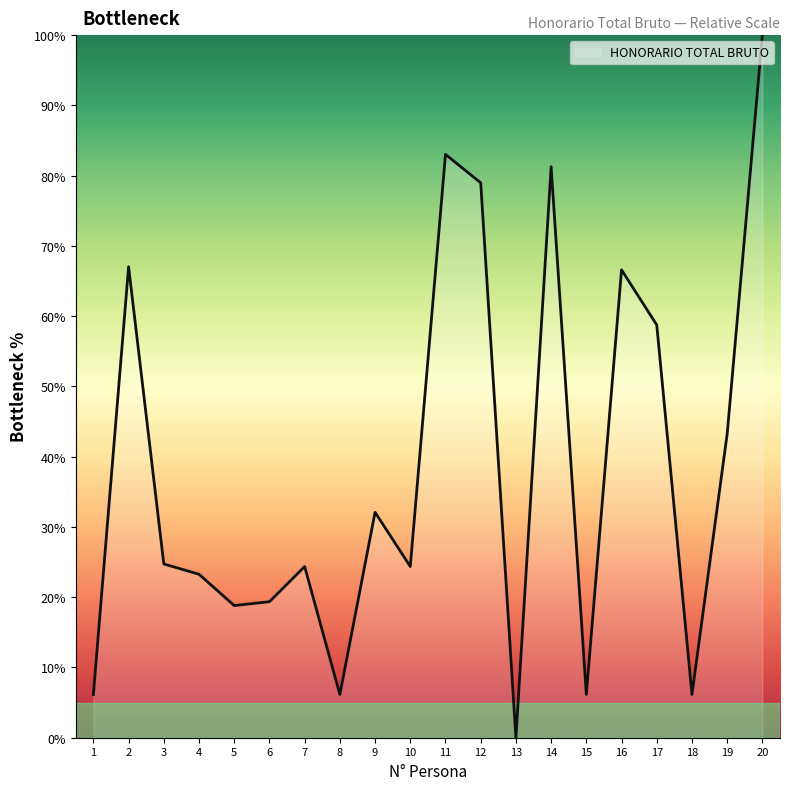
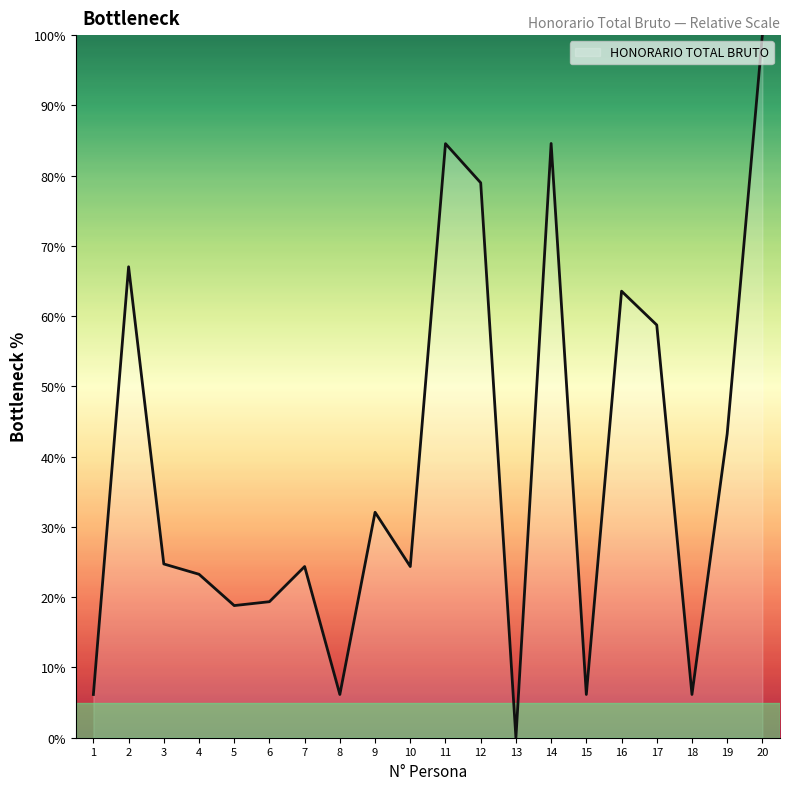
  {
    "1": "6%",
    "2": "67%",
    "3": "25%",
    "4": "23%",
    "5": "19%",
    "6": "19%",
    "7": "24%",
    "8": "6%",
    "9": "32%",
    "10": "24%",
-   "11": "83%",
+   "11": "85%",
    "12": "79%",
-   "14": "81%",
+   "14": "85%",
    "15": "6%",
-   "16": "67%",
+   "16": "64%",
    "17": "59%",
    "18": "6%",
    "19": "43%",
    "20": "100%"
  }
